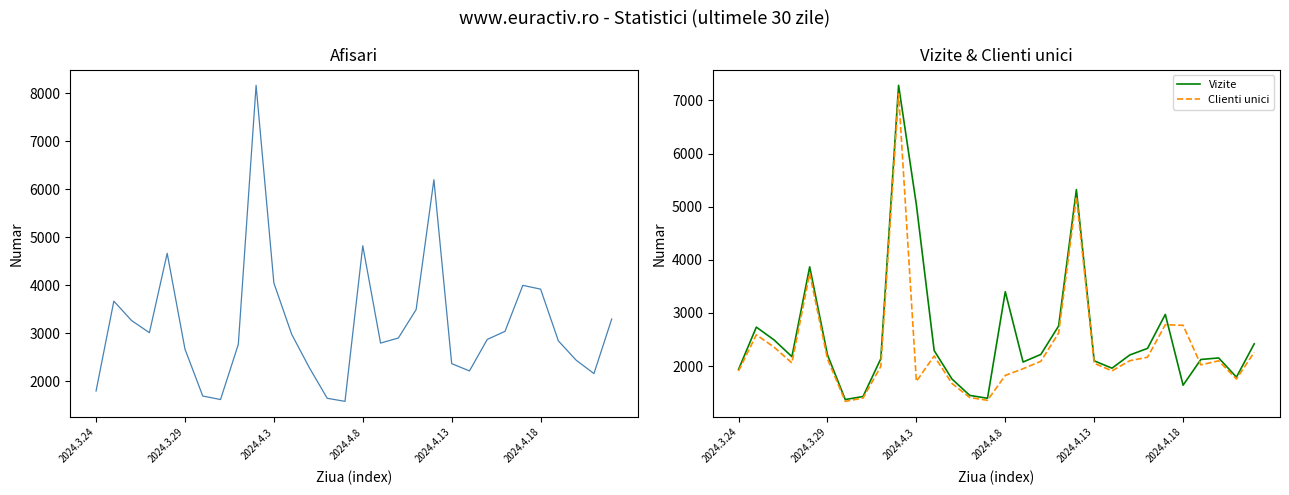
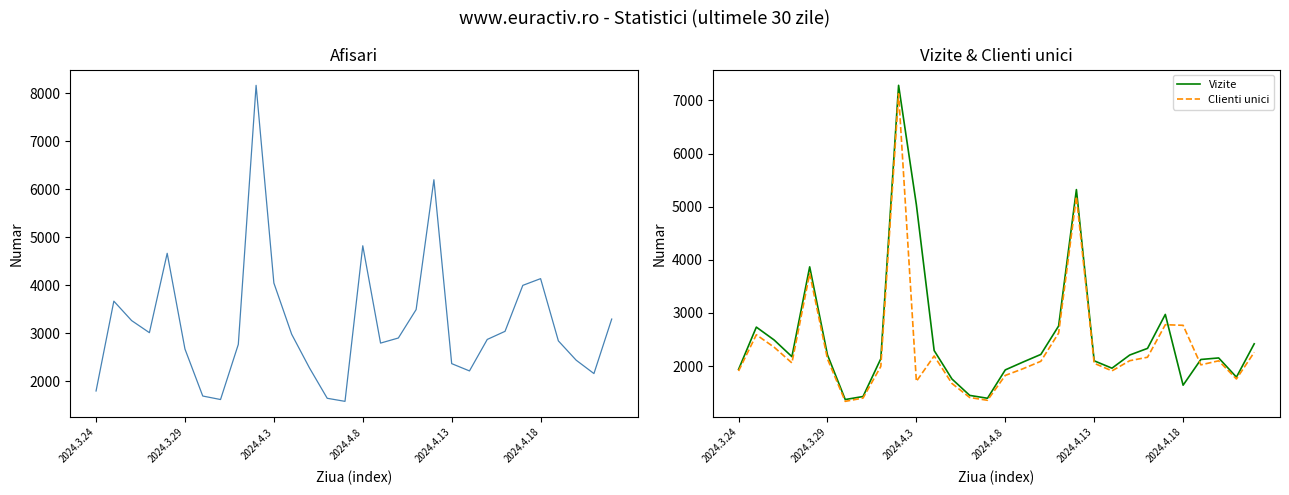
  {
    "Afisari": {
      "2024.3.24": 1800,
      "2024.3.29": 2700,
      "2024.4.3": 4100,
      "2024.4.8": 4800,
      "2024.4.13": 2400,
-     "2024.4.18": 3900
+     "2024.4.18": 4100
    },
    "Vizite & Clienti unici": {
      "Vizite": {
        "2024.3.29": 2200,
        "2024.4.3": 5000,
-       "2024.4.8": 3400,
+       "2024.4.8": 1900,
        "2024.4.18": 1600
      },
      "Clienti unici": {
        "2024.3.29": 2100,
        "2024.4.3": 1700,
        "2024.4.8": 1800,
        "2024.4.18": 2800
      }
    }
  }
